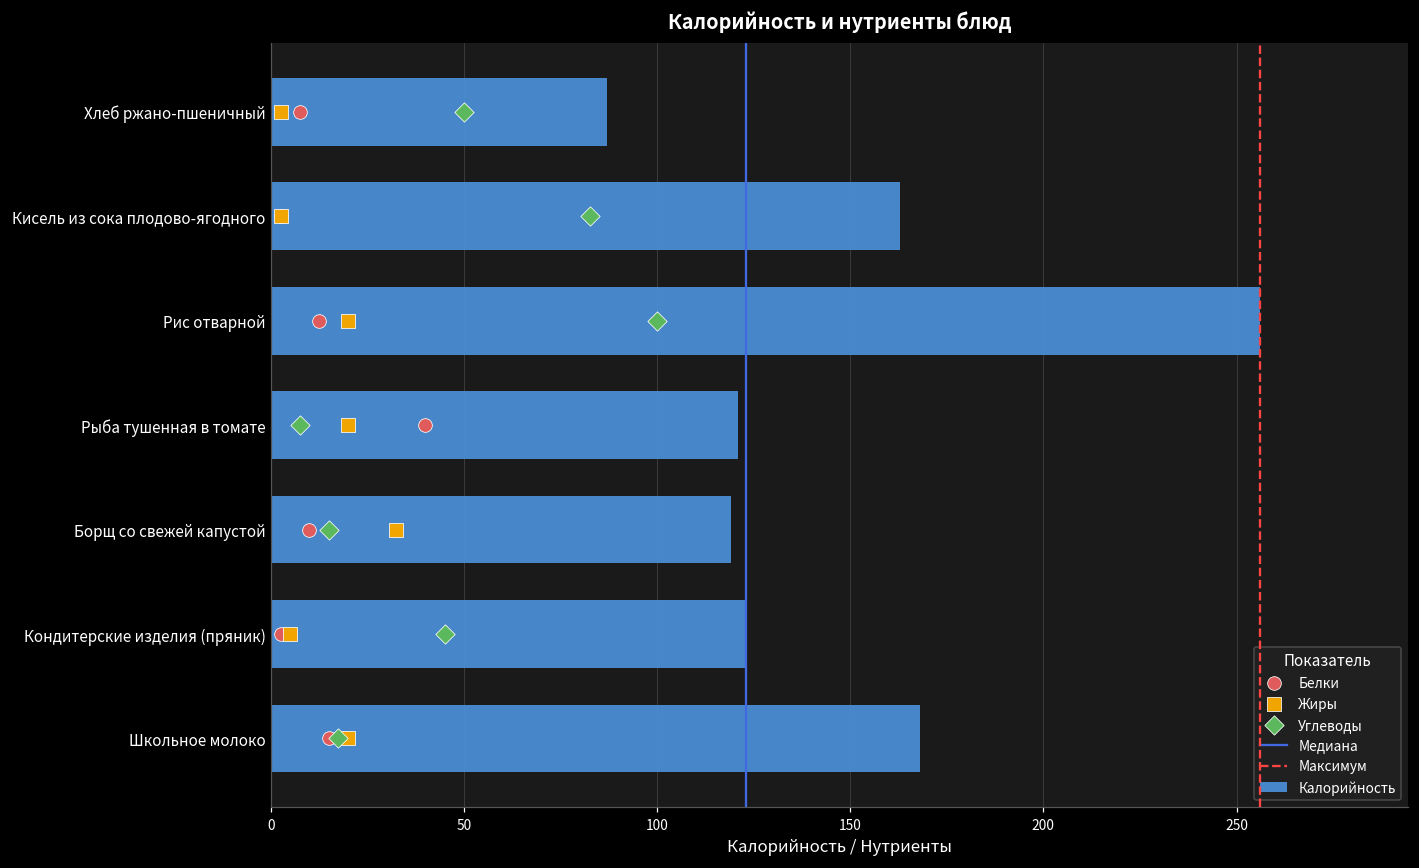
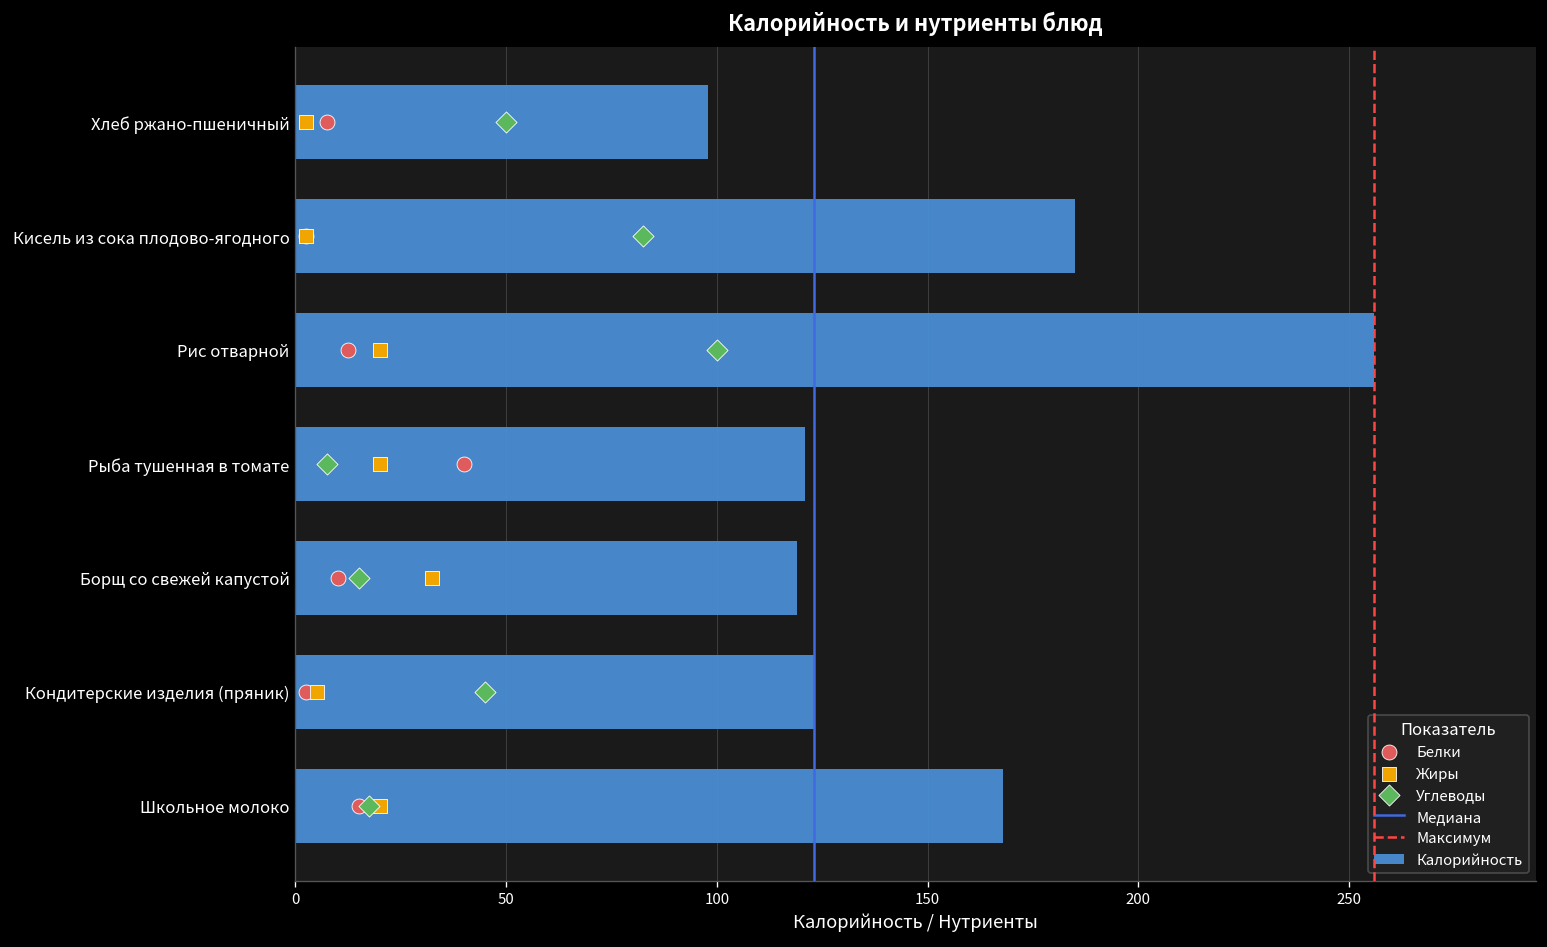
  {
    "Калорийность": {
-     "Хлеб ржано-пшеничный": 87,
-     "Кисель из сока плодово-ягодного": 163,
+     "Хлеб ржано-пшеничный": 98,
+     "Кисель из сока плодово-ягодного": 185,
      "Рис отварной": 256,
      "Рыба тушенная в томате": 121,
      "Борщ со свежей капустой": 119,
      "Кондитерские изделия (пряник)": 123,
      "Школьное молоко": 168
    }
  }
